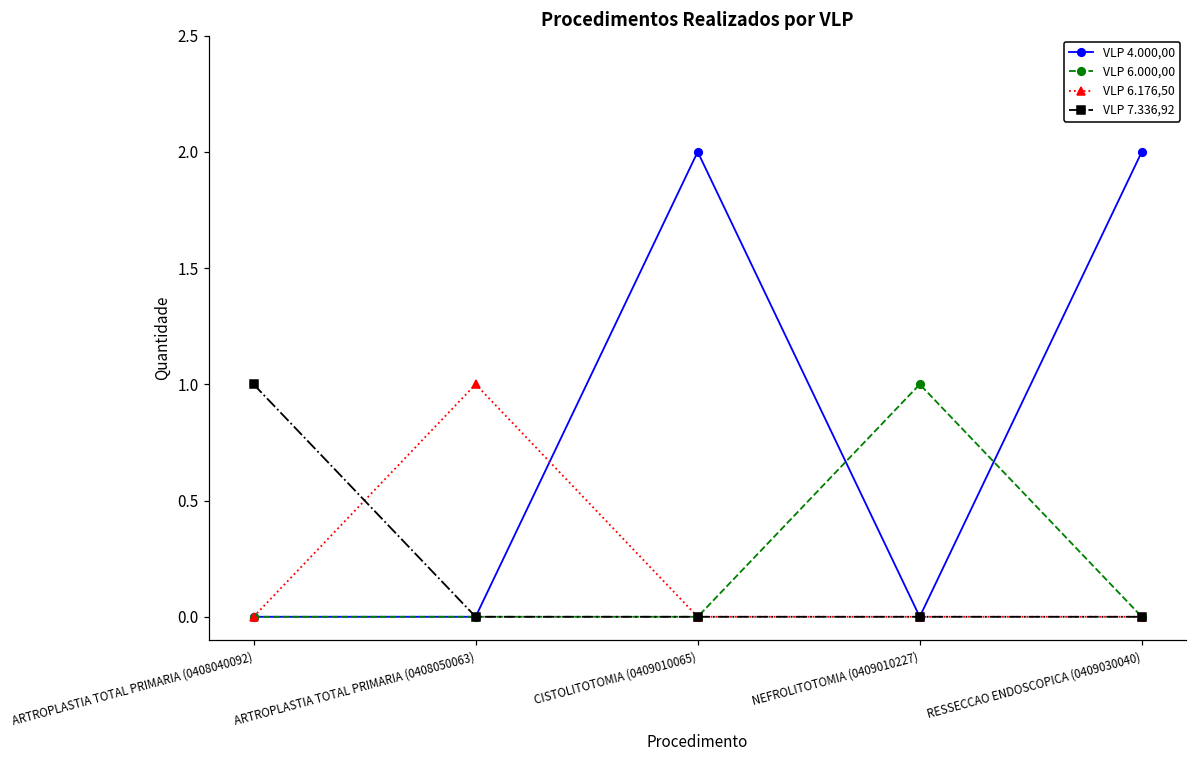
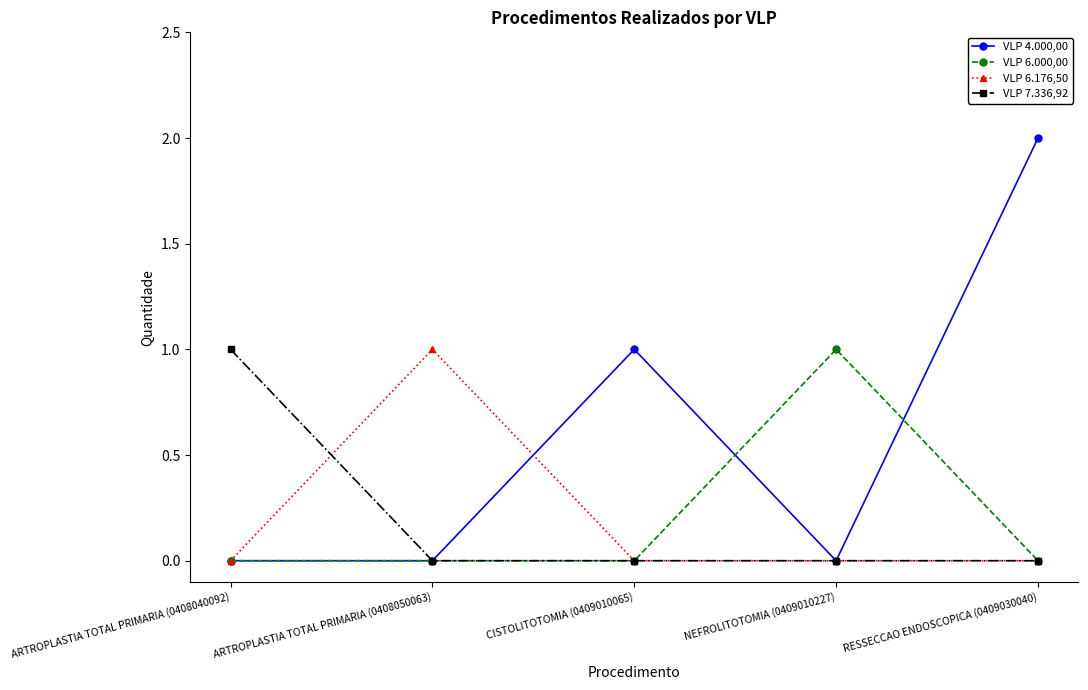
  {
    "VLP 4.000,00": {
-     "CISTOLITOTOMIA (0409010065)": 2,
+     "CISTOLITOTOMIA (0409010065)": 1,
      "RESSECCAO ENDOSCOPICA (0409030040)": 2
    },
    "VLP 6.000,00": {
      "NEFROLITOTOMIA (0409010227)": 1
    },
    "VLP 6.176,50": {
      "ARTROPLASTIA TOTAL PRIMARIA (0408050063)": 1
    },
    "VLP 7.336,92": {
      "ARTROPLASTIA TOTAL PRIMARIA (0408040092)": 1
    }
  }
